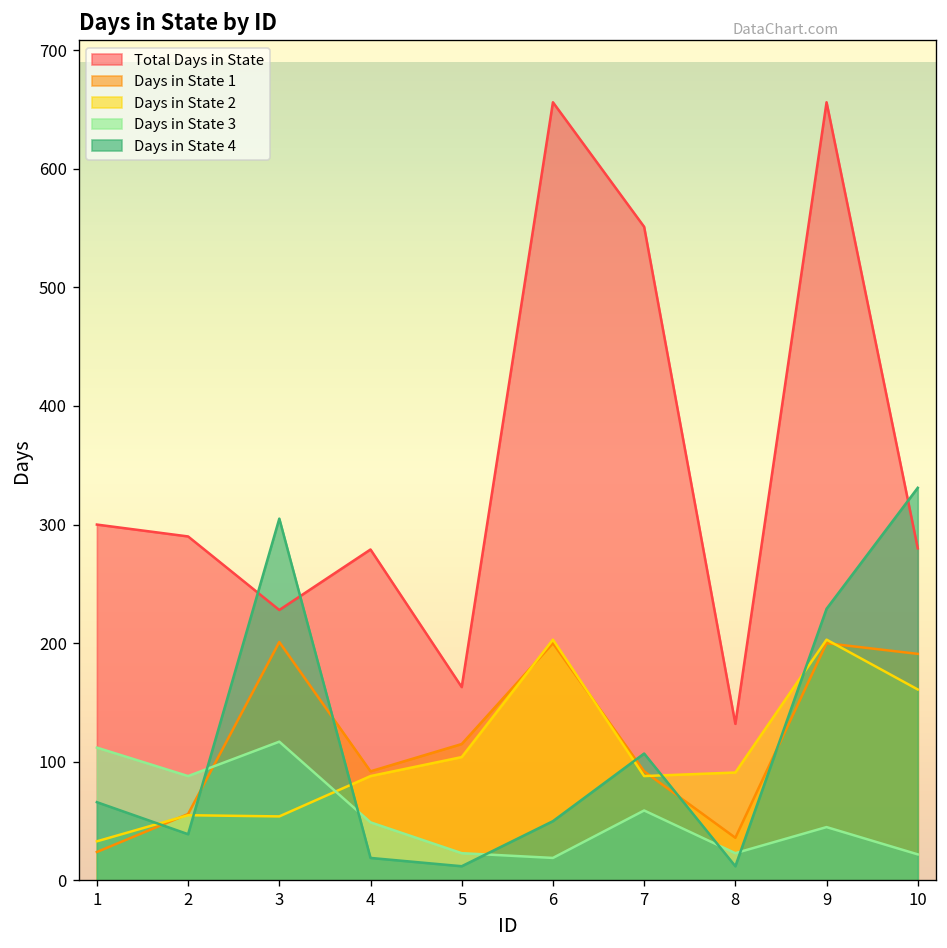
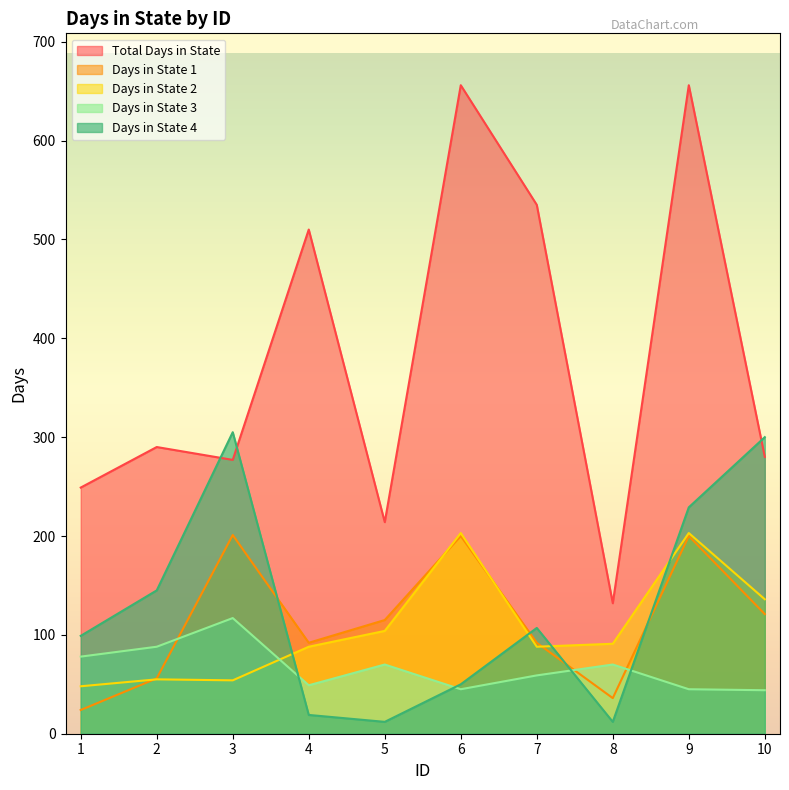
  {
    "Total Days in State": {
-     "1": 300,
+     "1": 250,
      "2": 290,
-     "3": 230,
-     "4": 280,
-     "5": 160,
+     "3": 280,
+     "4": 510,
+     "5": 210,
      "6": 660,
-     "7": 550,
+     "7": 540,
      "8": 130,
      "9": 660,
      "10": 280
    },
    "Days in State 1": {
      "1": 20,
      "3": 200,
      "4": 90,
      "5": 120,
      "6": 200,
      "7": 90,
      "8": 40,
      "9": 200,
-     "10": 190
+     "10": 120
    },
    "Days in State 2": {
-     "1": 30,
+     "1": 50,
      "3": 50,
      "4": 90,
      "5": 100,
      "6": 200,
      "7": 90,
      "8": 90,
      "9": 200,
-     "10": 160
+     "10": 140
    },
    "Days in State 3": {
-     "1": 110,
+     "1": 80,
      "2": 90,
      "3": 120,
      "4": 50,
-     "5": 20,
-     "6": 20,
+     "5": 70,
+     "6": 50,
      "7": 60,
-     "8": 20,
+     "8": 70,
      "9": 50,
-     "10": 20
+     "10": 40
    },
    "Days in State 4": {
-     "1": 70,
-     "2": 40,
+     "1": 100,
+     "2": 150,
      "3": 310,
      "4": 20,
      "5": 10,
      "6": 50,
      "7": 110,
      "8": 10,
      "9": 230,
-     "10": 330
+     "10": 300
    }
  }
